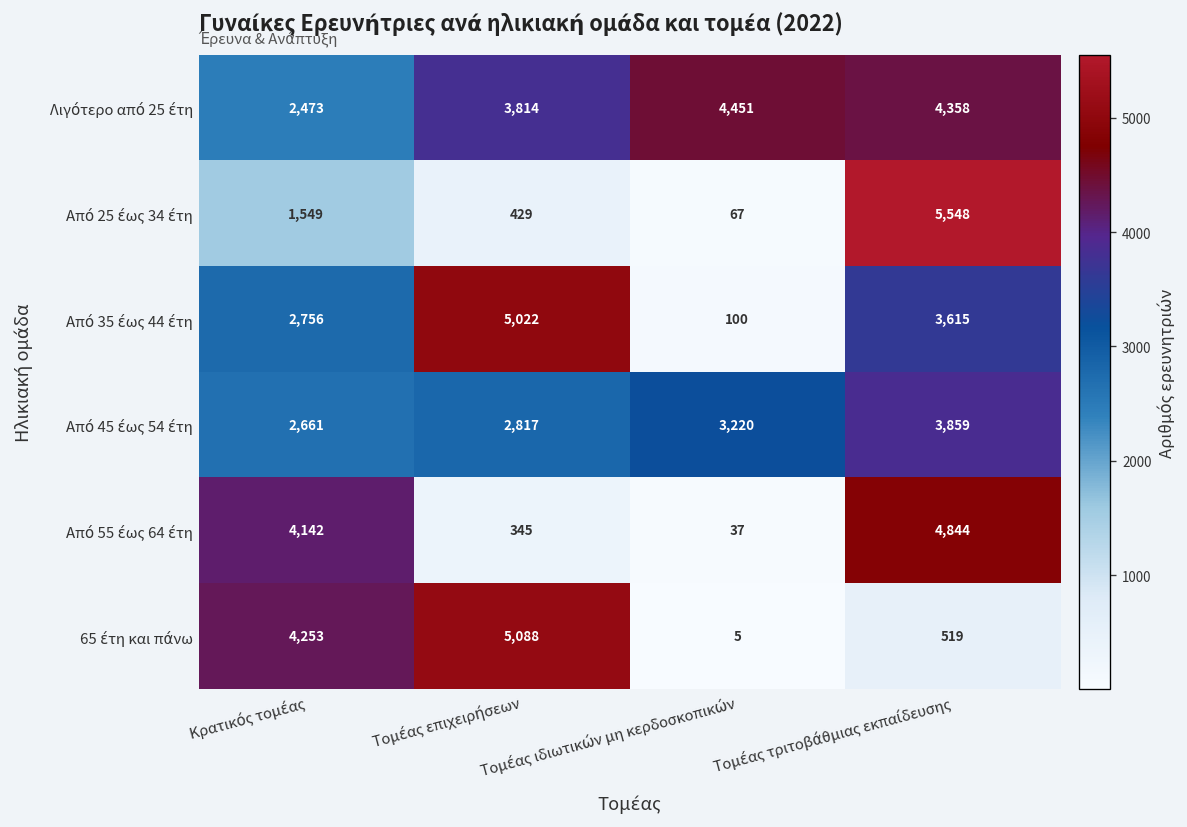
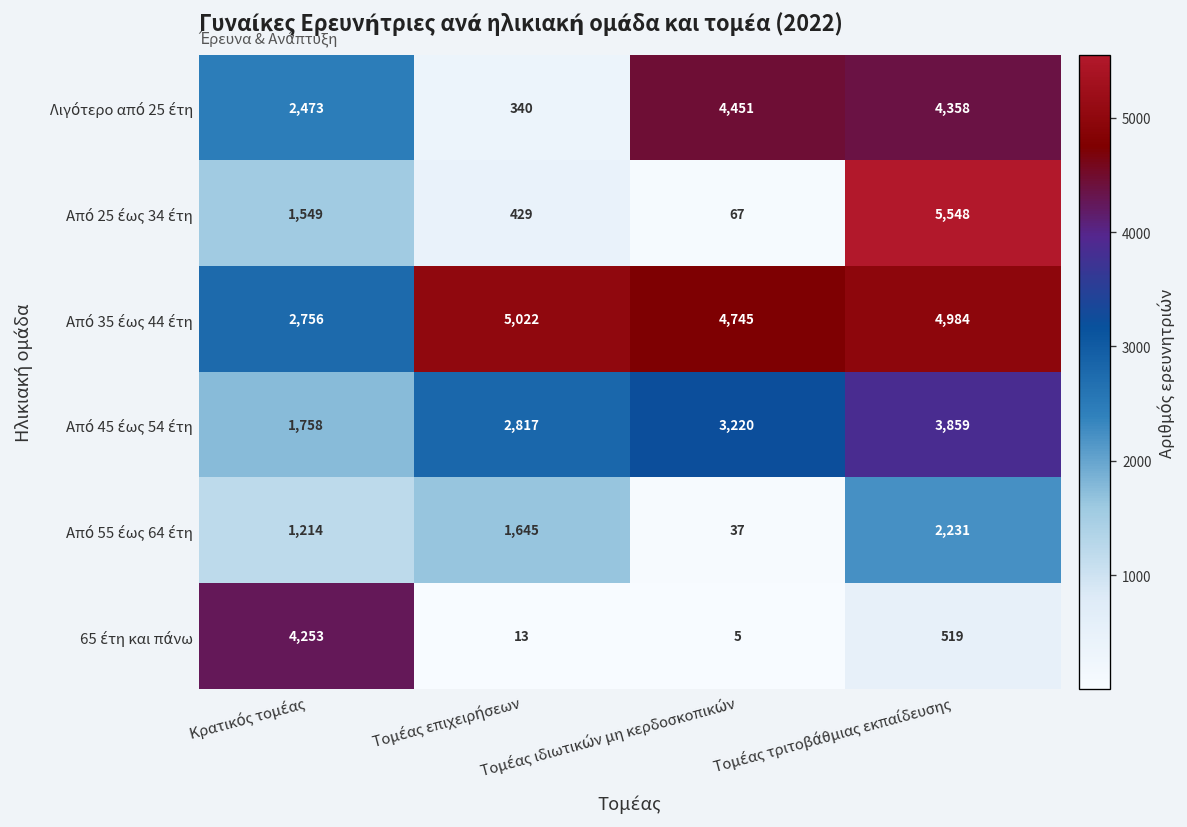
  {
    "Λιγότερο από 25 έτη": {
      "Κρατικός τομέας": "2,473",
-     "Τομέας επιχειρήσεων": "3,814",
+     "Τομέας επιχειρήσεων": "340",
      "Τομέας ιδιωτικών μη κερδοσκοπικών": "4,451",
      "Τομέας τριτοβάθμιας εκπαίδευσης": "4,358"
    },
    "Από 25 έως 34 έτη": {
      "Κρατικός τομέας": "1,549",
      "Τομέας επιχειρήσεων": "429",
      "Τομέας ιδιωτικών μη κερδοσκοπικών": "67",
      "Τομέας τριτοβάθμιας εκπαίδευσης": "5,548"
    },
    "Από 35 έως 44 έτη": {
      "Κρατικός τομέας": "2,756",
      "Τομέας επιχειρήσεων": "5,022",
-     "Τομέας ιδιωτικών μη κερδοσκοπικών": "100",
-     "Τομέας τριτοβάθμιας εκπαίδευσης": "3,615"
+     "Τομέας ιδιωτικών μη κερδοσκοπικών": "4,745",
+     "Τομέας τριτοβάθμιας εκπαίδευσης": "4,984"
    },
    "Από 45 έως 54 έτη": {
-     "Κρατικός τομέας": "2,661",
+     "Κρατικός τομέας": "1,758",
      "Τομέας επιχειρήσεων": "2,817",
      "Τομέας ιδιωτικών μη κερδοσκοπικών": "3,220",
      "Τομέας τριτοβάθμιας εκπαίδευσης": "3,859"
    },
    "Από 55 έως 64 έτη": {
-     "Κρατικός τομέας": "4,142",
-     "Τομέας επιχειρήσεων": "345",
+     "Κρατικός τομέας": "1,214",
+     "Τομέας επιχειρήσεων": "1,645",
      "Τομέας ιδιωτικών μη κερδοσκοπικών": "37",
-     "Τομέας τριτοβάθμιας εκπαίδευσης": "4,844"
+     "Τομέας τριτοβάθμιας εκπαίδευσης": "2,231"
    },
    "65 έτη και πάνω": {
      "Κρατικός τομέας": "4,253",
-     "Τομέας επιχειρήσεων": "5,088",
+     "Τομέας επιχειρήσεων": "13",
      "Τομέας ιδιωτικών μη κερδοσκοπικών": "5",
      "Τομέας τριτοβάθμιας εκπαίδευσης": "519"
    }
  }
